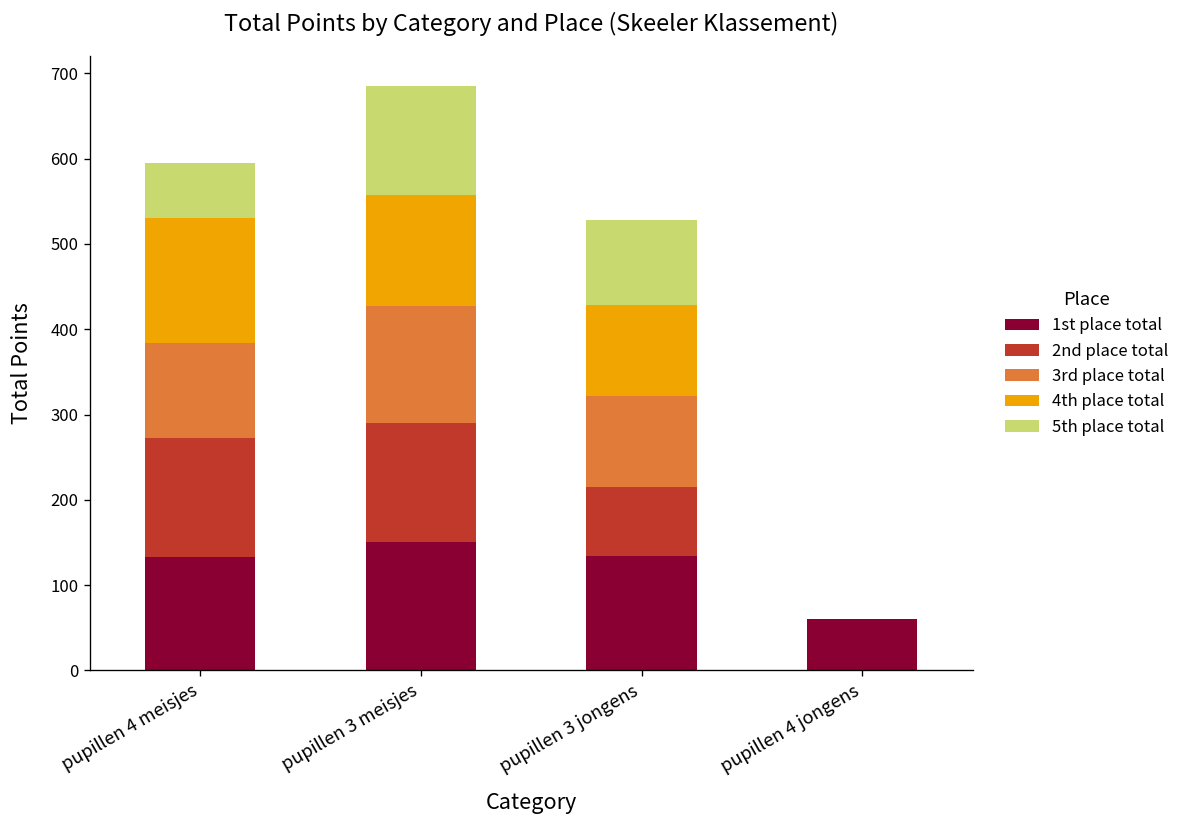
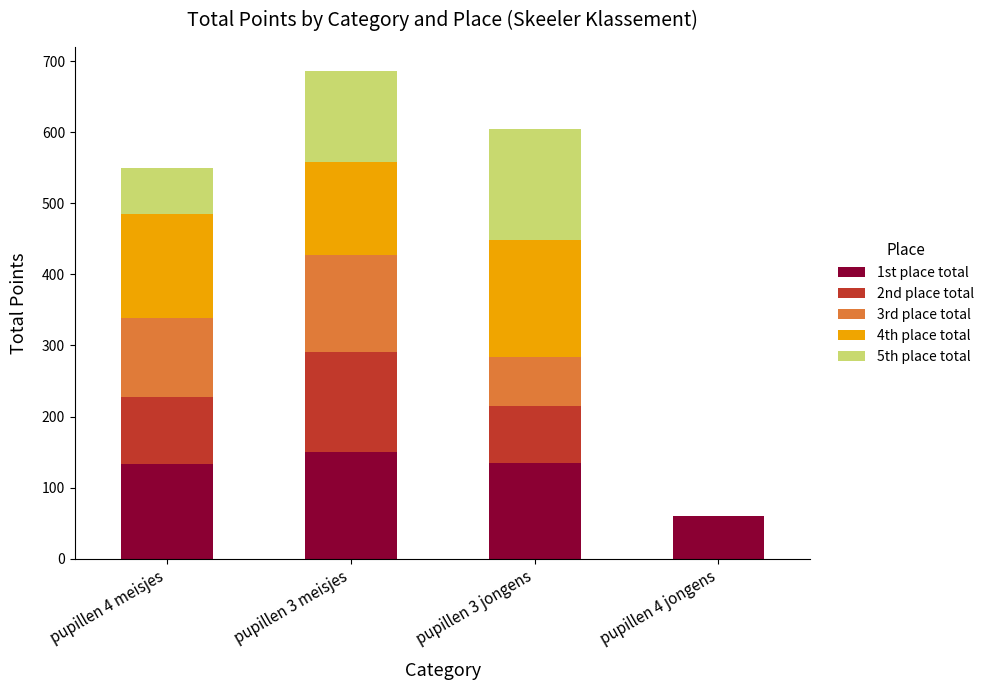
  {
    "1st place total": {
      "pupillen 4 meisjes": 130,
      "pupillen 3 meisjes": 150,
      "pupillen 3 jongens": 130,
      "pupillen 4 jongens": 60
    },
    "2nd place total": {
-     "pupillen 4 meisjes": 140,
+     "pupillen 4 meisjes": 90,
      "pupillen 3 meisjes": 140,
      "pupillen 3 jongens": 80,
      "pupillen 4 jongens": 0
    },
    "3rd place total": {
      "pupillen 4 meisjes": 110,
      "pupillen 3 meisjes": 140,
-     "pupillen 3 jongens": 110,
+     "pupillen 3 jongens": 70,
      "pupillen 4 jongens": 0
    },
    "4th place total": {
      "pupillen 4 meisjes": 150,
      "pupillen 3 meisjes": 130,
-     "pupillen 3 jongens": 110,
+     "pupillen 3 jongens": 160,
      "pupillen 4 jongens": 0
    },
    "5th place total": {
      "pupillen 4 meisjes": 60,
      "pupillen 3 meisjes": 130,
-     "pupillen 3 jongens": 100,
+     "pupillen 3 jongens": 160,
      "pupillen 4 jongens": 0
    }
  }
